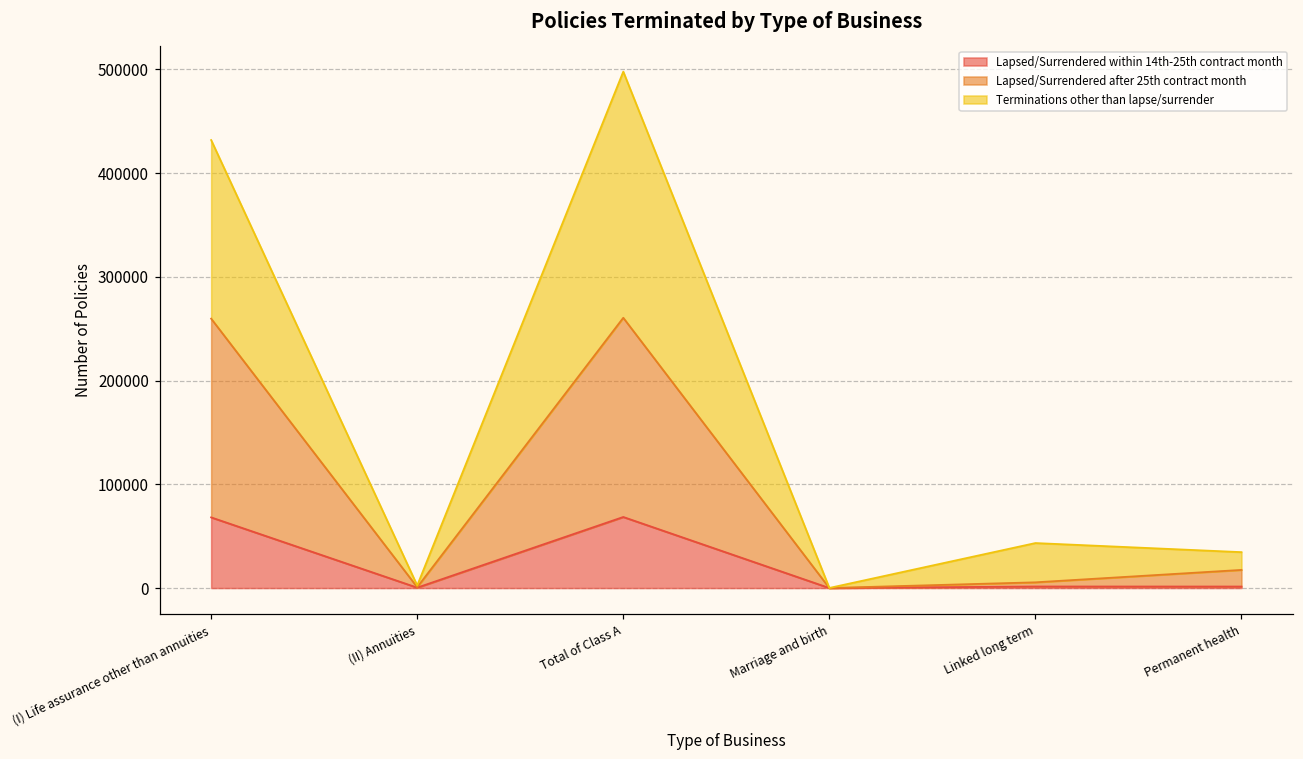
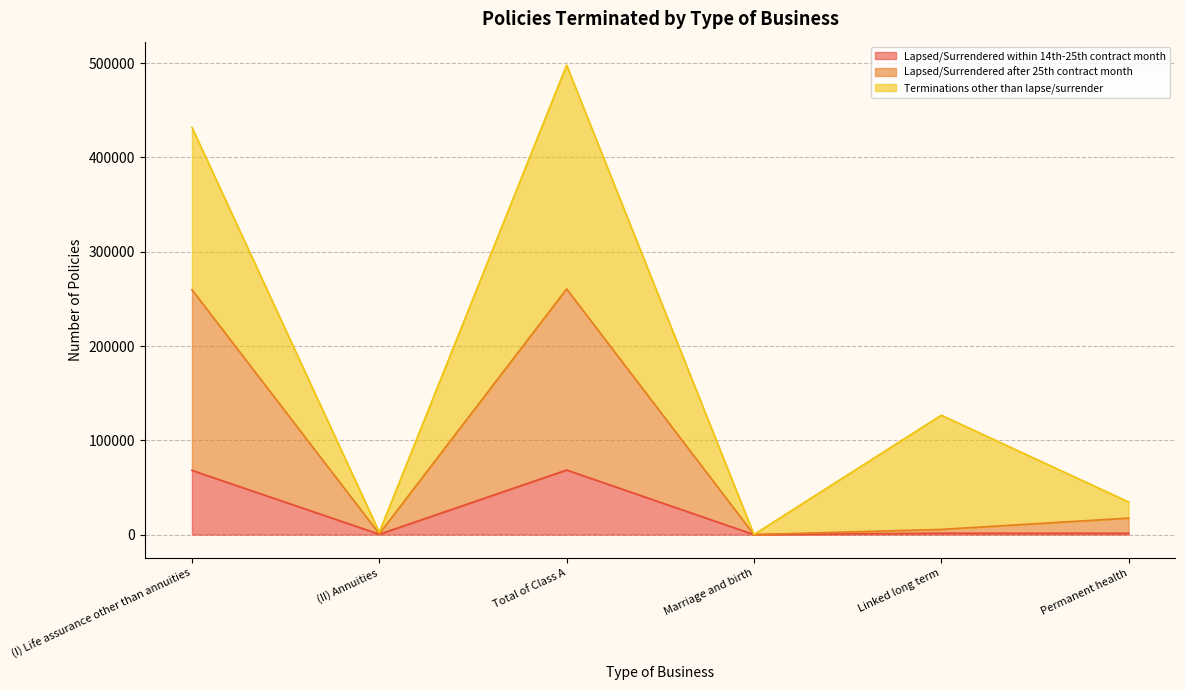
  {
    "Terminations other than lapse/surrender": {
      "(I) Life assurance other than annuities": 170000,
      "Total of Class A": 240000,
-     "Linked long term": 40000,
+     "Linked long term": 120000,
      "Permanent health": 20000
    }
  }
